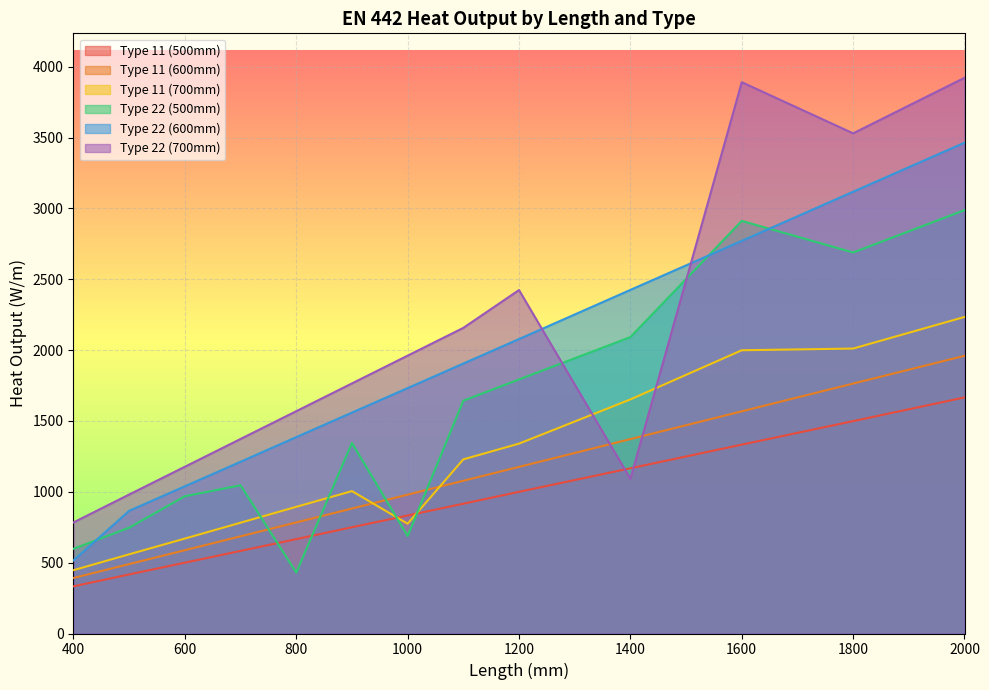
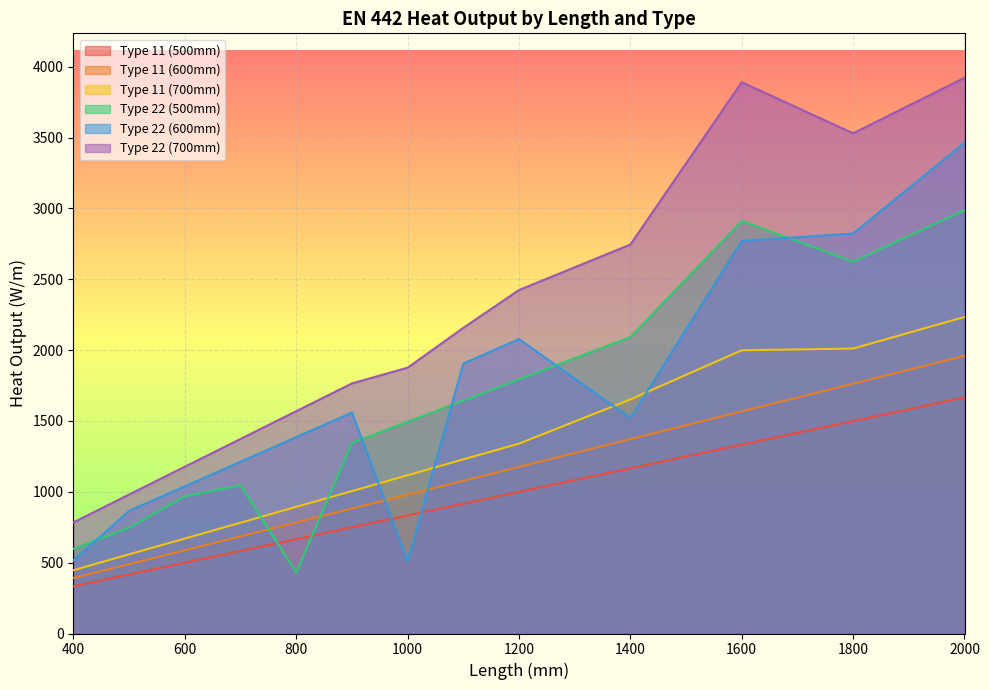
  {
    "Type 11 (700mm)": {
      "400": 450,
      "600": 670,
      "800": 890,
-     "1000": 780,
+     "1000": 1120,
      "1200": 1340,
      "1400": 1650,
      "1600": 2000,
      "1800": 2010,
      "2000": 2230
    },
    "Type 22 (500mm)": {
      "400": 600,
      "600": 970,
      "800": 430,
-     "1000": 690,
+     "1000": 1490,
      "1200": 1790,
      "1400": 2090,
      "1600": 2910,
-     "1800": 2690,
+     "1800": 2620,
      "2000": 2990
    },
    "Type 22 (600mm)": {
      "400": 520,
      "600": 1040,
      "800": 1390,
-     "1000": 1730,
+     "1000": 510,
      "1200": 2080,
-     "1400": 2430,
+     "1400": 1520,
      "1600": 2770,
-     "1800": 3120,
+     "1800": 2820,
      "2000": 3460
    },
    "Type 22 (700mm)": {
      "400": 780,
      "600": 1180,
      "800": 1570,
-     "1000": 1960,
+     "1000": 1880,
      "1200": 2420,
-     "1400": 1090,
+     "1400": 2750,
      "1600": 3890,
      "1800": 3530,
      "2000": 3920
    }
  }
